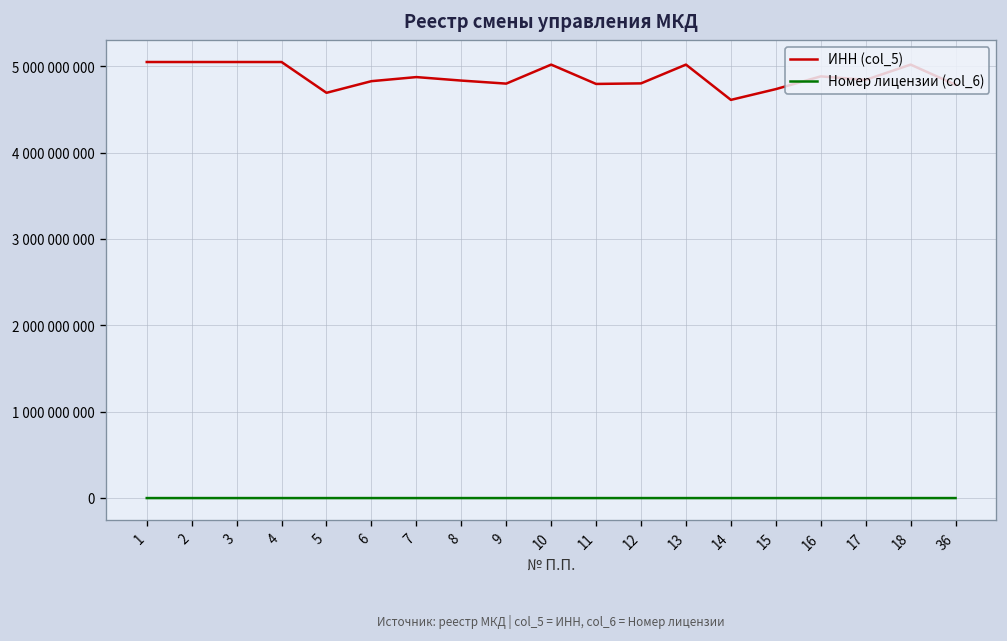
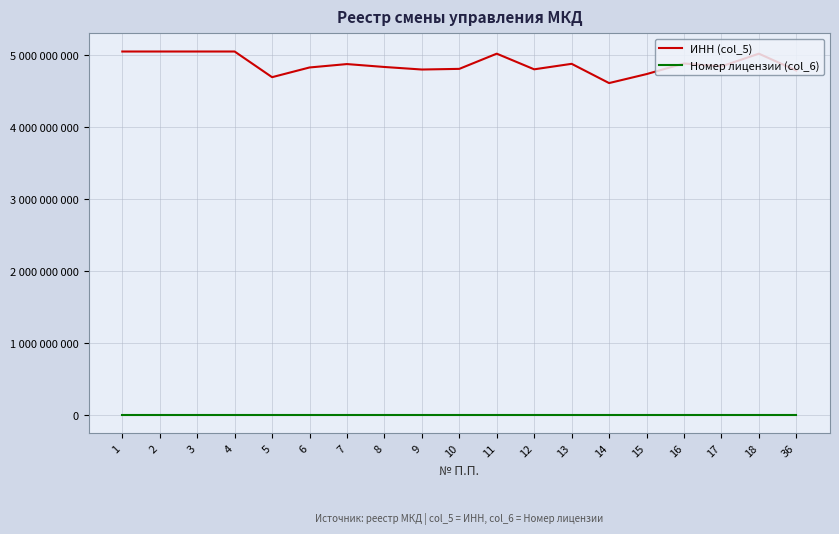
  {
    "ИНН (col_5)": {
      "1": 5100000000,
      "2": 5100000000,
      "3": 5100000000,
      "4": 5100000000,
      "5": 4700000000,
      "6": 4800000000,
      "7": 4900000000,
      "8": 4800000000,
      "9": 4800000000,
-     "10": 5000000000,
-     "11": 4800000000,
+     "10": 4800000000,
+     "11": 5000000000,
      "12": 4800000000,
-     "13": 5000000000,
+     "13": 4900000000,
      "14": 4600000000,
      "15": 4700000000
    },
    "Номер лицензии (col_6)": {
      "1": 0,
      "2": 0,
      "3": 0,
      "4": 0,
      "5": 0,
      "6": 0,
      "7": 0,
      "8": 0,
      "9": 0,
      "10": 0,
      "11": 0,
      "12": 0,
      "13": 0,
      "14": 0,
      "15": 0,
      "16": 0,
      "17": 0,
      "18": 0,
      "36": 0
    }
  }
